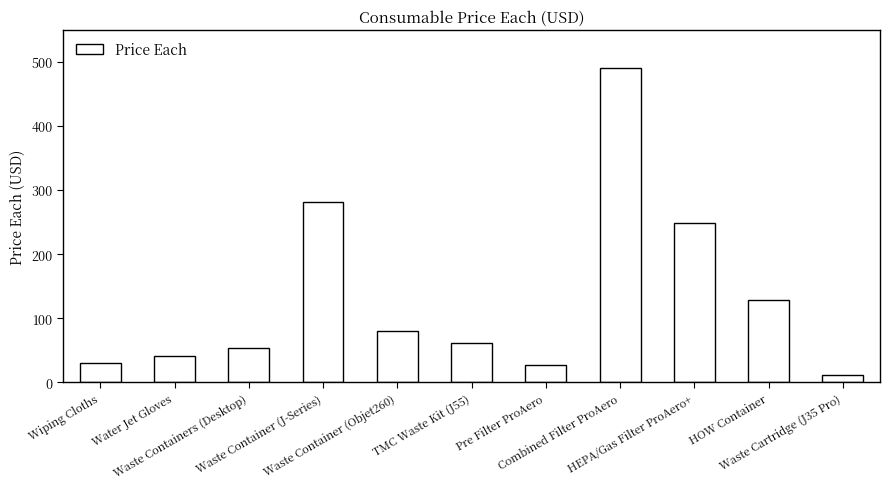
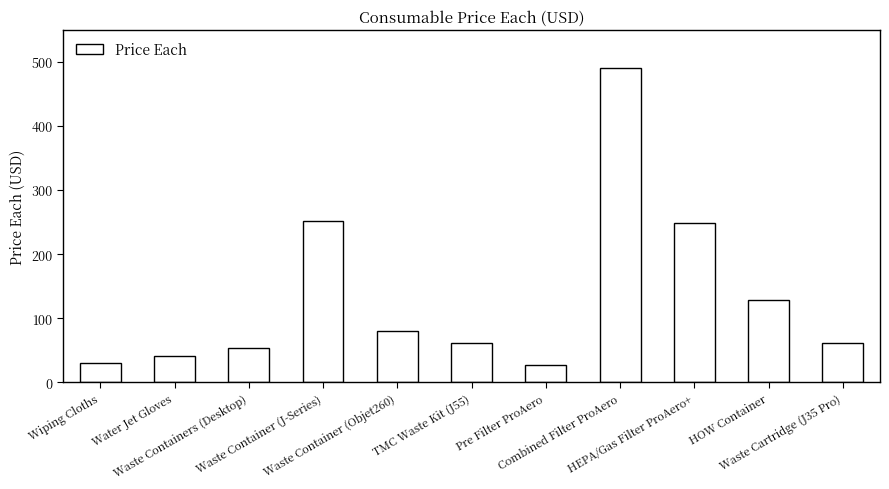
  {
    "Wiping Cloths": 30,
    "Water Jet Gloves": 40,
    "Waste Containers (Desktop)": 50,
-   "Waste Container (J-Series)": 280,
+   "Waste Container (J-Series)": 250,
    "Waste Container (Objet260)": 80,
    "TMC Waste Kit (J55)": 60,
    "Pre Filter ProAero": 30,
    "Combined Filter ProAero": 490,
    "HEPA/Gas Filter ProAero+": 250,
    "HOW Container": 130,
-   "Waste Cartridge (J35 Pro)": 10
+   "Waste Cartridge (J35 Pro)": 60
  }
